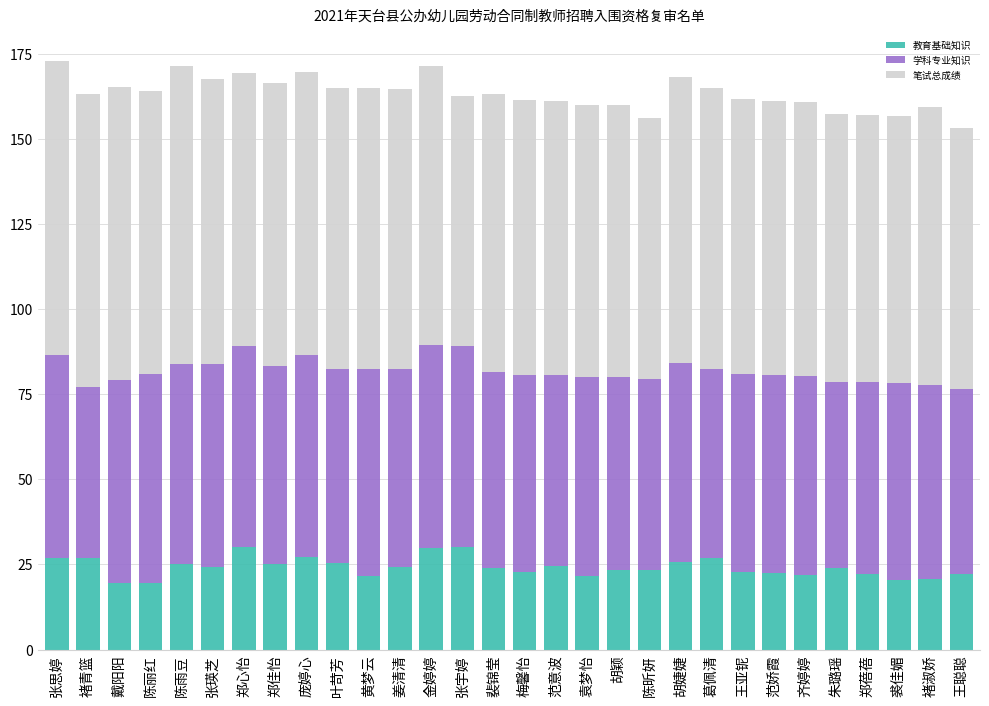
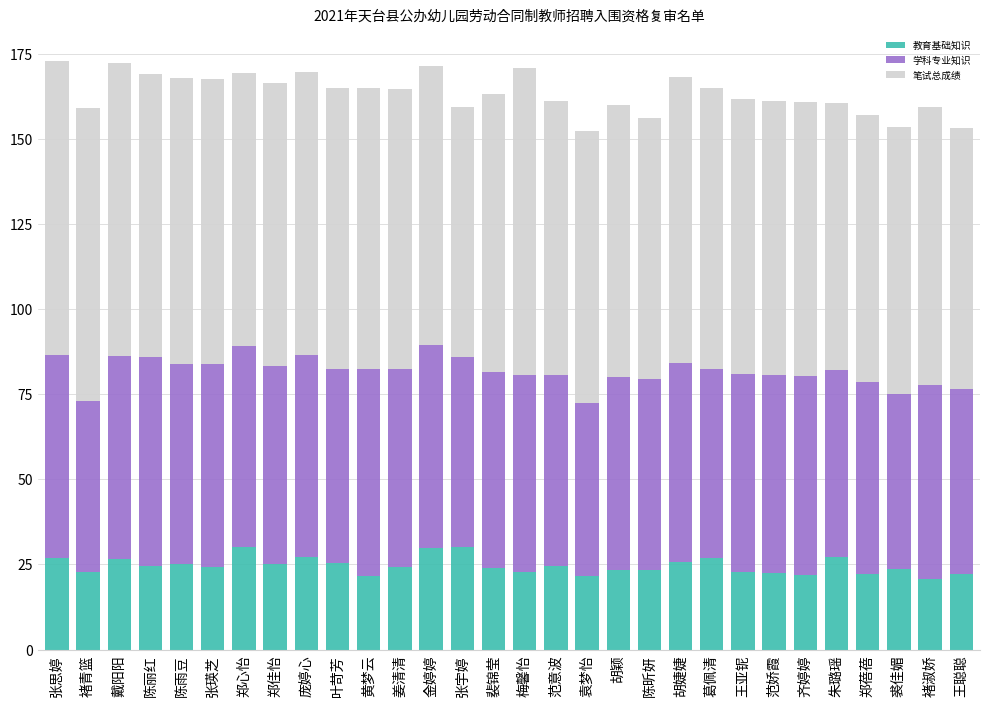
  {
    "教育基础知识": {
      "张思婷": 27,
-     "褚青篮": 27,
-     "戴阳阳": 20,
-     "陈丽红": 19,
+     "褚青篮": 23,
+     "戴阳阳": 27,
+     "陈丽红": 25,
      "陈雨豆": 25,
      "张瑛芝": 24,
      "郑心怡": 30,
      "郑佳怡": 25,
      "庞婷心": 27,
      "叶苛芳": 26,
      "黄梦云": 22,
      "姜清清": 24,
      "金婷婷": 30,
      "张宇婷": 30,
      "裴锦莹": 24,
      "梅馨怡": 23,
      "范意波": 24,
      "袁梦怡": 22,
      "胡颖": 23,
      "陈昕妍": 23,
      "胡婕婕": 26,
      "葛佩清": 27,
      "王亚铌": 23,
      "范娇霞": 23,
      "齐婷婷": 22,
-     "朱璐瑶": 24,
+     "朱璐瑶": 27,
      "郑蓓蓓": 22,
-     "裘佳媚": 21,
+     "裘佳媚": 24,
      "褚淑娇": 21,
      "王聪聪": 22
    },
    "学科专业知识": {
      "张思婷": 60,
      "褚青篮": 50,
      "戴阳阳": 60,
      "陈丽红": 61,
      "陈雨豆": 59,
      "张瑛芝": 60,
      "郑心怡": 59,
      "郑佳怡": 58,
      "庞婷心": 59,
      "叶苛芳": 57,
      "黄梦云": 61,
      "姜清清": 58,
      "金婷婷": 60,
-     "张宇婷": 59,
+     "张宇婷": 56,
      "裴锦莹": 58,
      "梅馨怡": 58,
      "范意波": 56,
-     "袁梦怡": 59,
+     "袁梦怡": 51,
      "胡颖": 57,
      "陈昕妍": 56,
      "胡婕婕": 59,
      "葛佩清": 56,
      "王亚铌": 58,
      "范娇霞": 58,
      "齐婷婷": 59,
      "朱璐瑶": 55,
      "郑蓓蓓": 56,
-     "裘佳媚": 58,
+     "裘佳媚": 52,
      "褚淑娇": 57,
      "王聪聪": 54
    },
    "笔试总成绩": {
      "张思婷": 86,
      "褚青篮": 86,
      "戴阳阳": 86,
      "陈丽红": 83,
-     "陈雨豆": 87,
+     "陈雨豆": 84,
      "张瑛芝": 84,
      "郑心怡": 80,
      "郑佳怡": 83,
      "庞婷心": 83,
      "叶苛芳": 83,
      "黄梦云": 82,
      "姜清清": 82,
      "金婷婷": 82,
      "张宇婷": 73,
      "裴锦莹": 82,
-     "梅馨怡": 81,
+     "梅馨怡": 90,
      "范意波": 81,
      "袁梦怡": 80,
      "胡颖": 80,
      "陈昕妍": 77,
      "胡婕婕": 84,
      "葛佩清": 82,
      "王亚铌": 81,
      "范娇霞": 81,
      "齐婷婷": 80,
      "朱璐瑶": 79,
      "郑蓓蓓": 79,
      "裘佳媚": 78,
      "褚淑娇": 81,
      "王聪聪": 77
    }
  }
